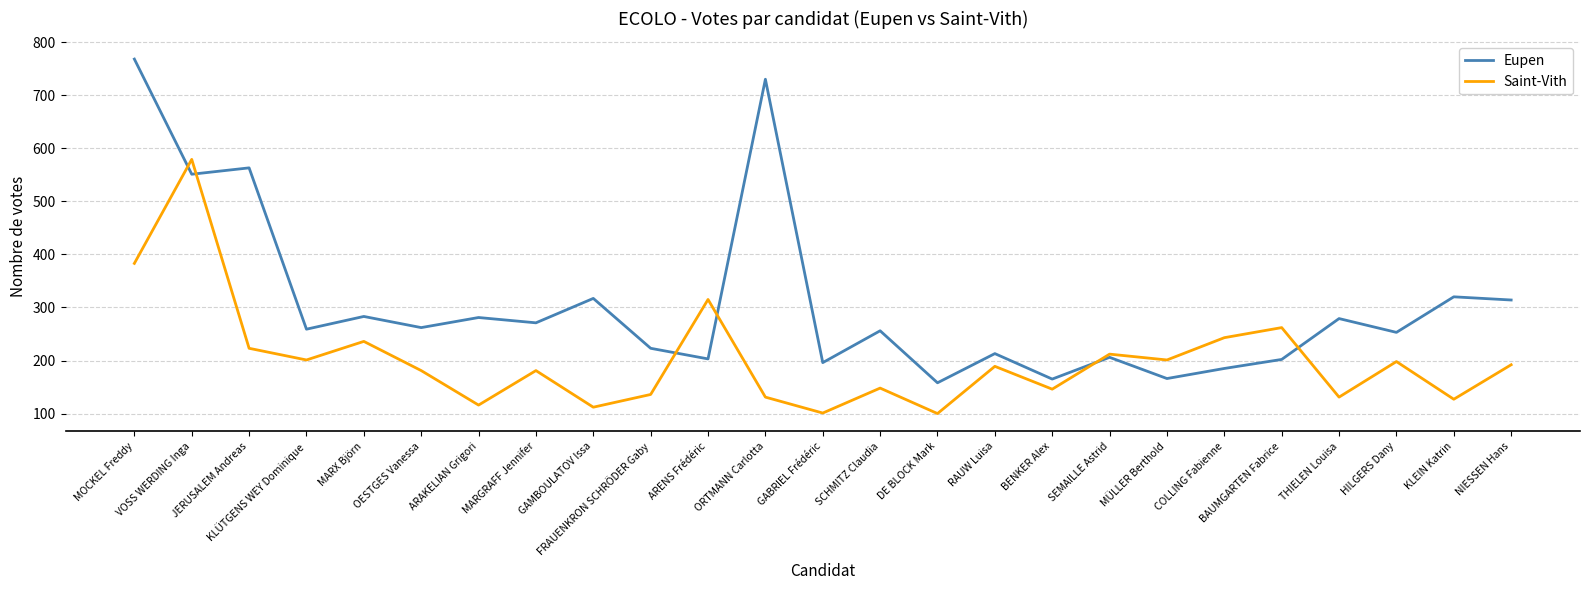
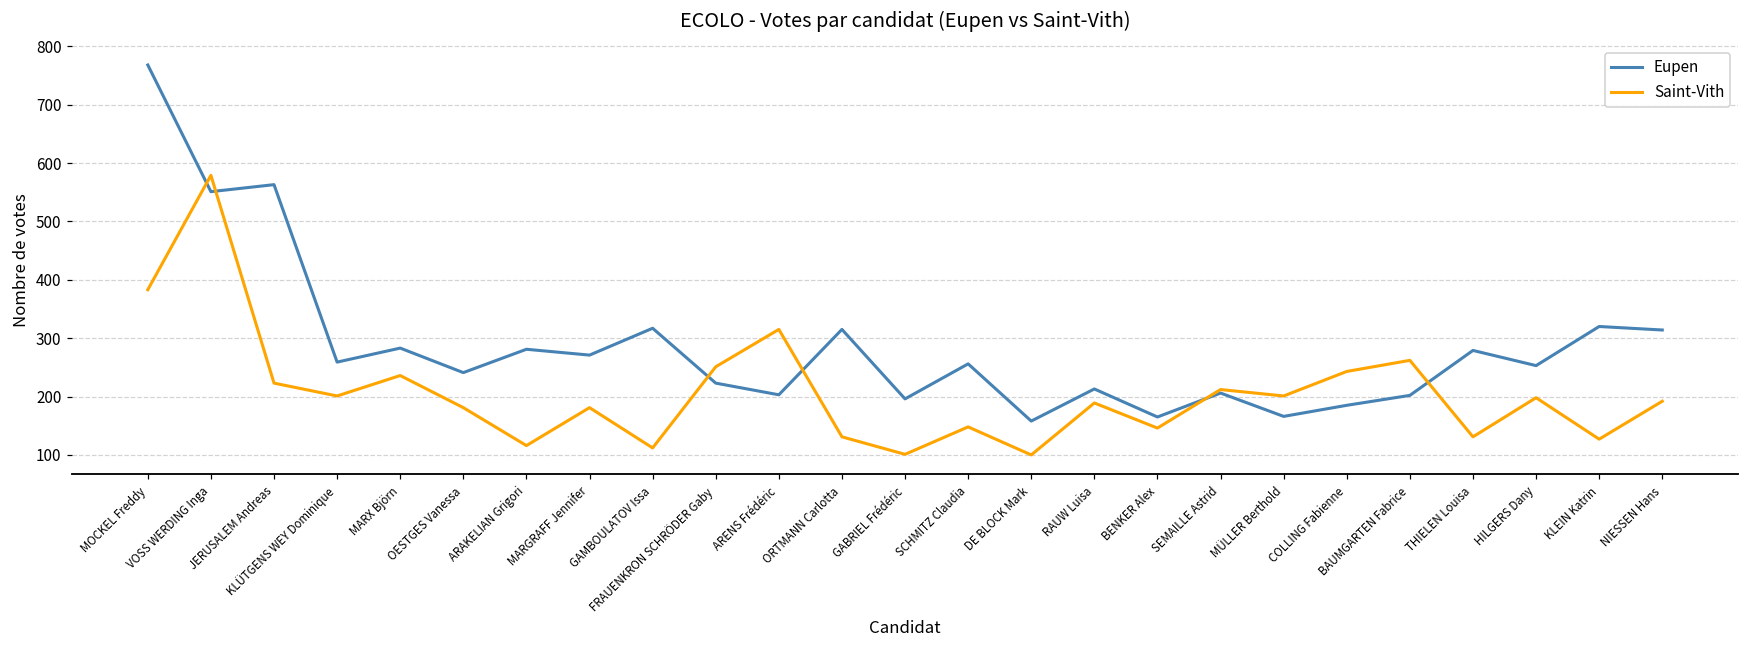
  {
    "Eupen": {
      "MOCKEL Freddy": 770,
      "VOSS WERDING Inga": 550,
      "JERUSALEM Andreas": 560,
      "KLÜTGENS WEY Dominique": 260,
      "MARX Björn": 280,
-     "OESTGES Vanessa": 260,
+     "OESTGES Vanessa": 240,
      "ARAKELIAN Grigori": 280,
      "MARGRAFF Jennifer": 270,
      "GAMBOULATOV Issa": 320,
      "FRAUENKRON SCHRÖDER Gaby": 220,
      "ARENS Frédéric": 200,
-     "ORTMANN Carlotta": 730,
+     "ORTMANN Carlotta": 320,
      "GABRIEL Frédéric": 200,
      "SCHMITZ Claudia": 260,
      "DE BLOCK Mark": 160,
      "RAUW Luisa": 210,
      "BENKER Alex": 170,
      "SEMAILLE Astrid": 210,
      "MÜLLER Berthold": 170,
      "COLLING Fabienne": 190,
      "BAUMGARTEN Fabrice": 200,
      "THIELEN Louisa": 280,
      "HILGERS Dany": 250,
      "KLEIN Katrin": 320,
      "NIESSEN Hans": 310
    },
    "Saint-Vith": {
      "MOCKEL Freddy": 380,
      "VOSS WERDING Inga": 580,
      "JERUSALEM Andreas": 220,
      "KLÜTGENS WEY Dominique": 200,
      "MARX Björn": 240,
      "OESTGES Vanessa": 180,
      "ARAKELIAN Grigori": 120,
      "MARGRAFF Jennifer": 180,
      "GAMBOULATOV Issa": 110,
-     "FRAUENKRON SCHRÖDER Gaby": 140,
+     "FRAUENKRON SCHRÖDER Gaby": 250,
      "ARENS Frédéric": 320,
      "ORTMANN Carlotta": 130,
      "GABRIEL Frédéric": 100,
      "SCHMITZ Claudia": 150,
      "DE BLOCK Mark": 100,
      "RAUW Luisa": 190,
      "BENKER Alex": 150,
      "SEMAILLE Astrid": 210,
      "MÜLLER Berthold": 200,
      "COLLING Fabienne": 240,
      "BAUMGARTEN Fabrice": 260,
      "THIELEN Louisa": 130,
      "HILGERS Dany": 200,
      "KLEIN Katrin": 130,
      "NIESSEN Hans": 190
    }
  }
